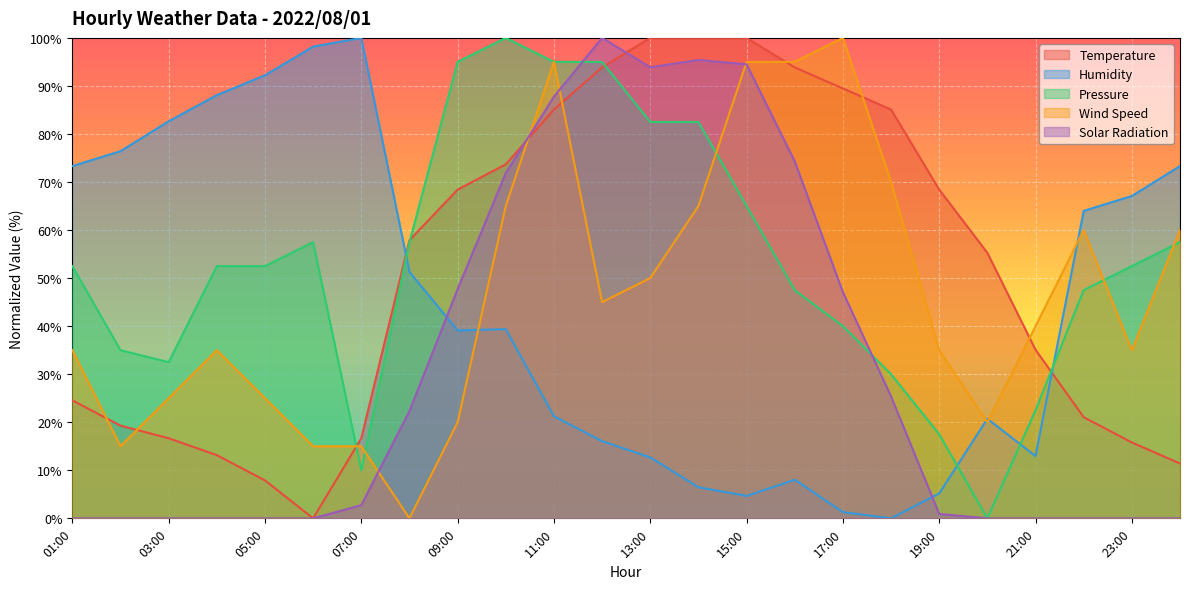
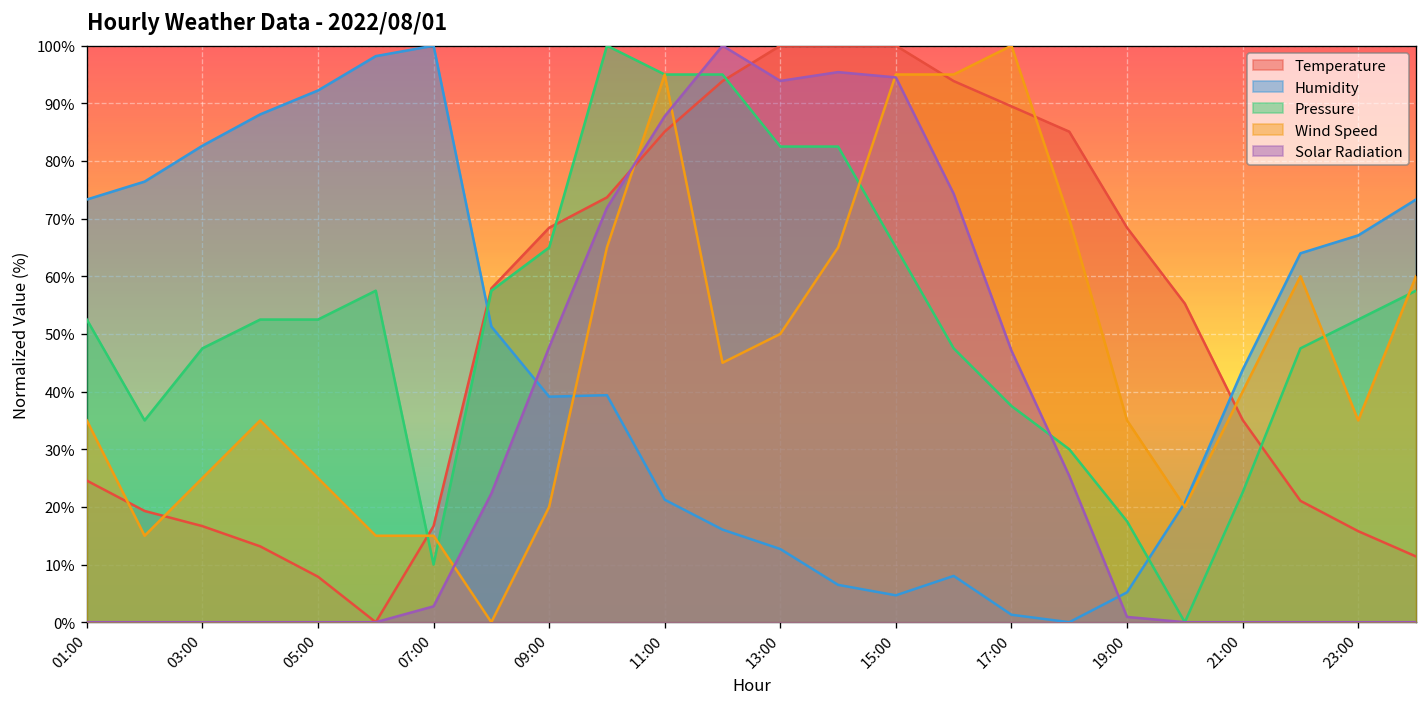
  {
    "Temperature": {
      "01:00": "25%",
      "03:00": "17%",
      "05:00": "8%",
      "07:00": "17%",
      "09:00": "68%",
      "11:00": "85%",
      "13:00": "100%",
      "15:00": "100%",
      "17:00": "89%",
      "19:00": "68%",
      "21:00": "35%",
      "23:00": "16%"
    },
    "Humidity": {
      "01:00": "73%",
      "03:00": "83%",
      "05:00": "92%",
      "07:00": "100%",
      "09:00": "39%",
      "11:00": "21%",
      "13:00": "13%",
      "15:00": "5%",
      "17:00": "1%",
      "19:00": "5%",
-     "21:00": "13%",
+     "21:00": "44%",
      "23:00": "67%"
    },
    "Pressure": {
      "01:00": "53%",
-     "03:00": "32%",
+     "03:00": "47%",
      "05:00": "53%",
      "07:00": "10%",
-     "09:00": "95%",
+     "09:00": "65%",
      "13:00": "82%",
      "15:00": "65%",
-     "17:00": "40%",
+     "17:00": "38%",
      "19:00": "18%",
      "21:00": "22%",
      "23:00": "53%"
    },
    "Wind Speed": {
      "01:00": "35%",
      "03:00": "25%",
      "05:00": "25%",
      "07:00": "15%",
      "09:00": "20%",
      "13:00": "50%",
      "17:00": "100%",
      "19:00": "35%",
      "21:00": "40%",
      "23:00": "35%"
    },
    "Solar Radiation": {
      "01:00": "0%",
      "03:00": "0%",
      "05:00": "0%",
      "07:00": "3%",
      "09:00": "48%",
      "11:00": "88%",
      "13:00": "94%",
      "17:00": "47%",
      "19:00": "1%",
      "21:00": "0%",
      "23:00": "0%"
    }
  }
